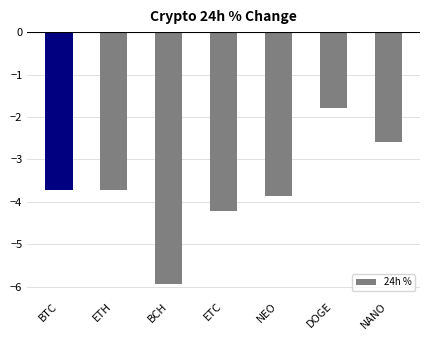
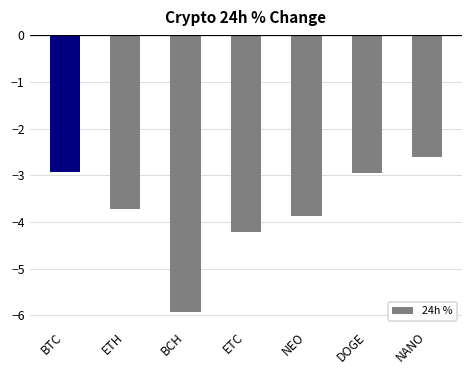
  {
    "24h %": {
-     "BTC": -3.7,
+     "BTC": -2.9,
      "ETH": -3.7,
      "BCH": -5.9,
      "ETC": -4.2,
      "NEO": -3.9,
-     "DOGE": -1.8,
+     "DOGE": -3.0,
      "NANO": -2.6
    }
  }
